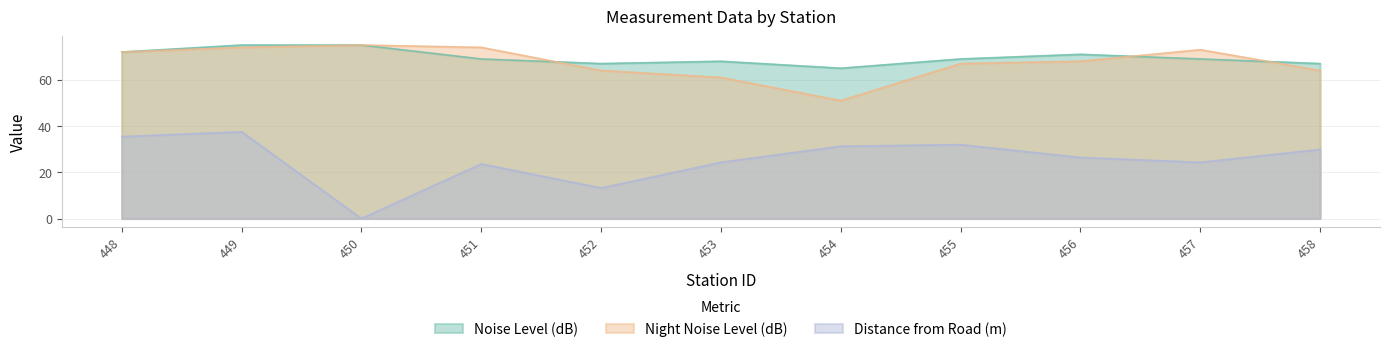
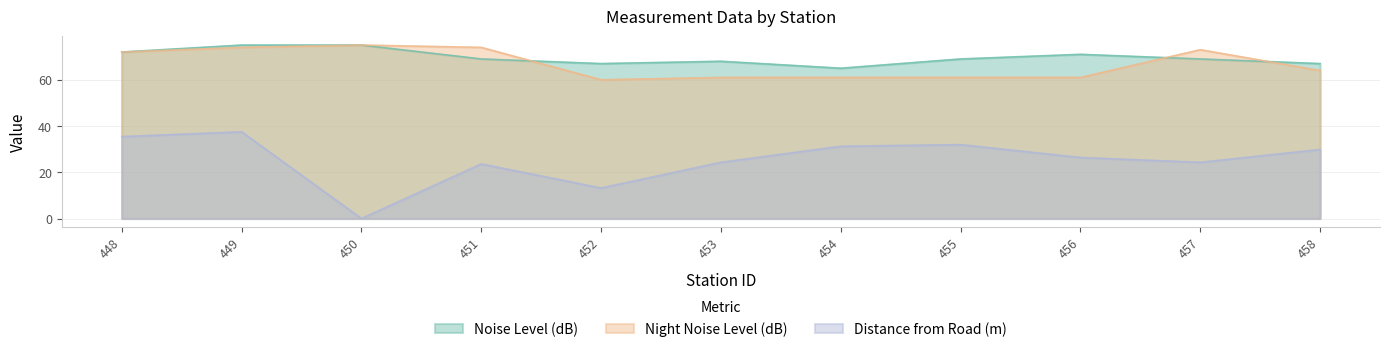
  {
    "Night Noise Level (dB)": {
      "451": 74,
-     "452": 64,
+     "452": 60,
      "453": 61,
-     "454": 51,
-     "455": 67,
-     "456": 68,
+     "454": 61,
+     "455": 61,
+     "456": 61,
      "457": 73,
      "458": 64
    }
  }
